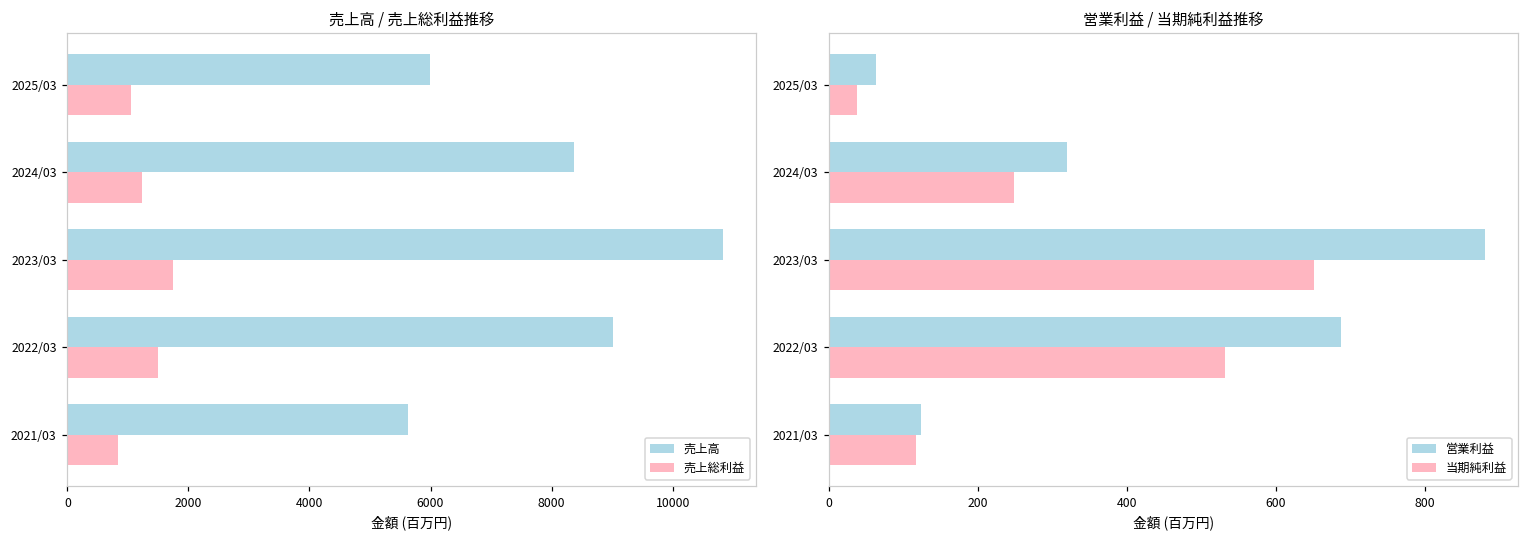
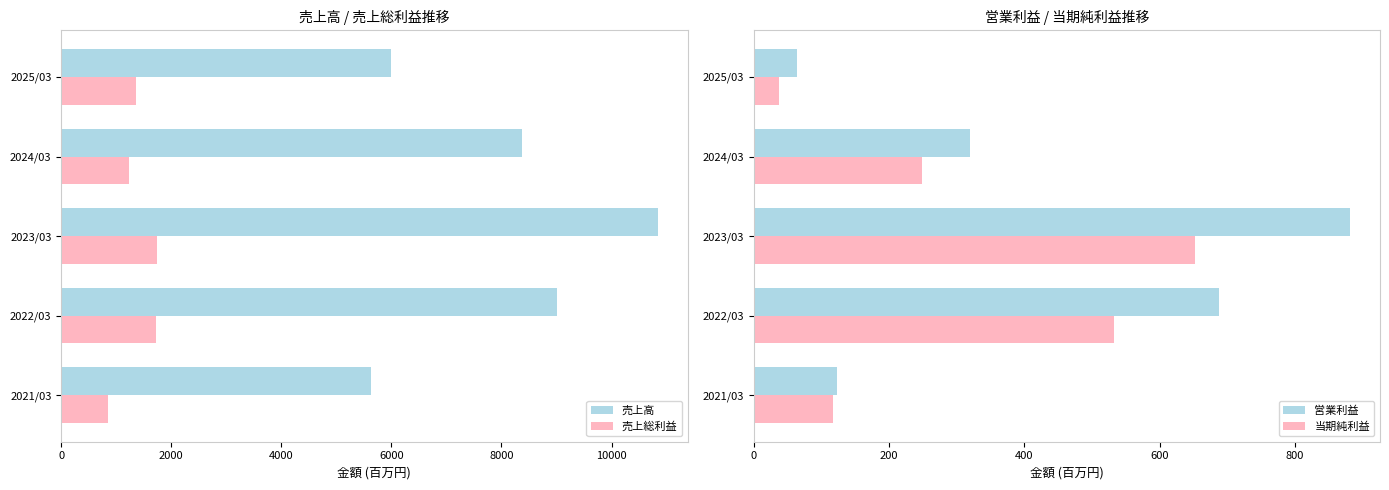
  {
    "売上高 / 売上総利益推移": {
      "売上高": {
        "2025/03": 6000,
        "2024/03": 8400,
        "2023/03": 10800,
        "2022/03": 9000,
        "2021/03": 5600
      },
      "売上総利益": {
-       "2025/03": 1100,
+       "2025/03": 1300,
        "2024/03": 1200,
        "2023/03": 1700,
-       "2022/03": 1500,
+       "2022/03": 1700,
        "2021/03": 800
      }
    },
    "営業利益 / 当期純利益推移": {
      "営業利益": {
        "2025/03": 60,
        "2024/03": 320,
        "2023/03": 880,
        "2022/03": 690,
        "2021/03": 120
      },
      "当期純利益": {
        "2025/03": 40,
        "2024/03": 250,
        "2023/03": 650,
        "2022/03": 530,
        "2021/03": 120
      }
    }
  }
